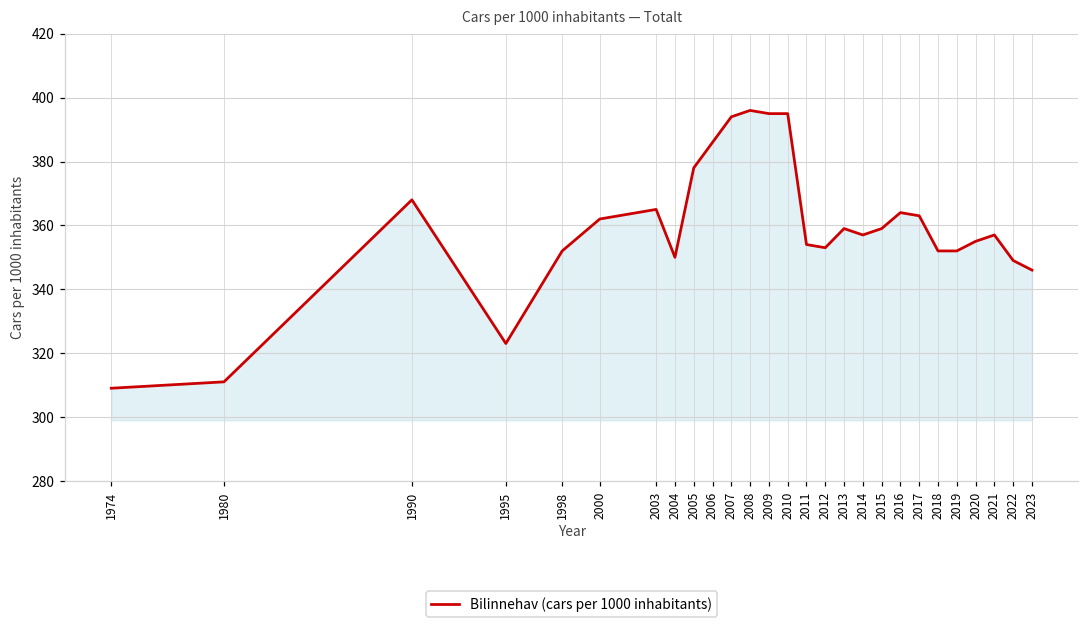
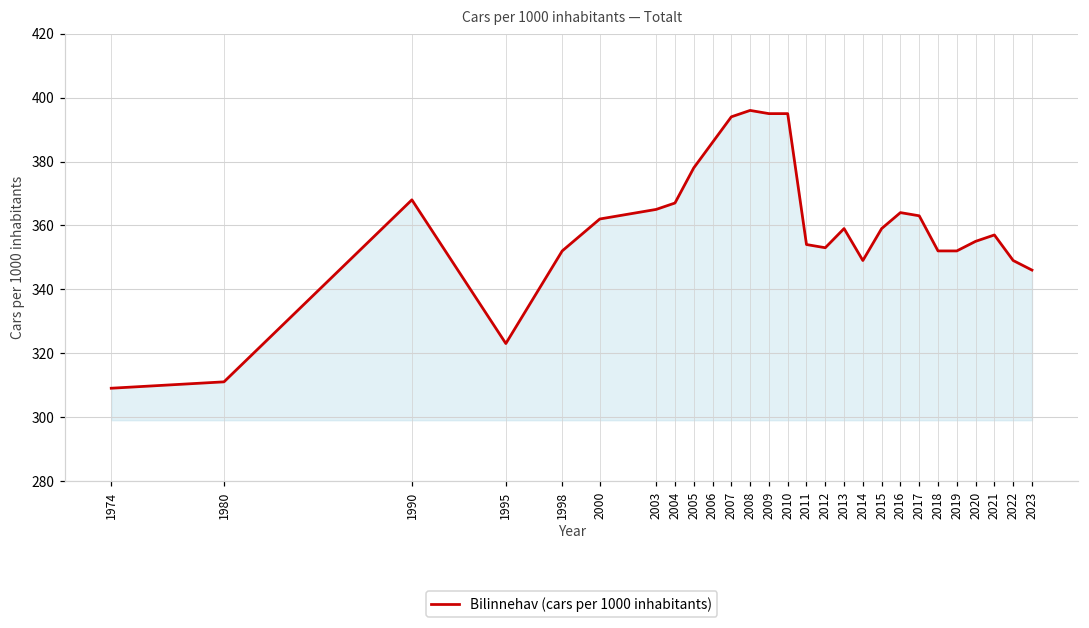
  {
    "1974": 309,
    "1980": 311,
    "1990": 368,
    "1995": 323,
    "1998": 352,
    "2000": 362,
    "2003": 365,
-   "2004": 350,
+   "2004": 367,
    "2005": 378,
    "2006": 386,
    "2007": 394,
    "2008": 396,
    "2009": 395,
    "2010": 395,
    "2011": 354,
    "2012": 353,
    "2013": 359,
-   "2014": 357,
+   "2014": 349,
    "2015": 359,
    "2016": 364,
    "2017": 363,
    "2018": 352,
    "2019": 352,
    "2020": 355,
    "2021": 357,
    "2022": 349,
    "2023": 346
  }
